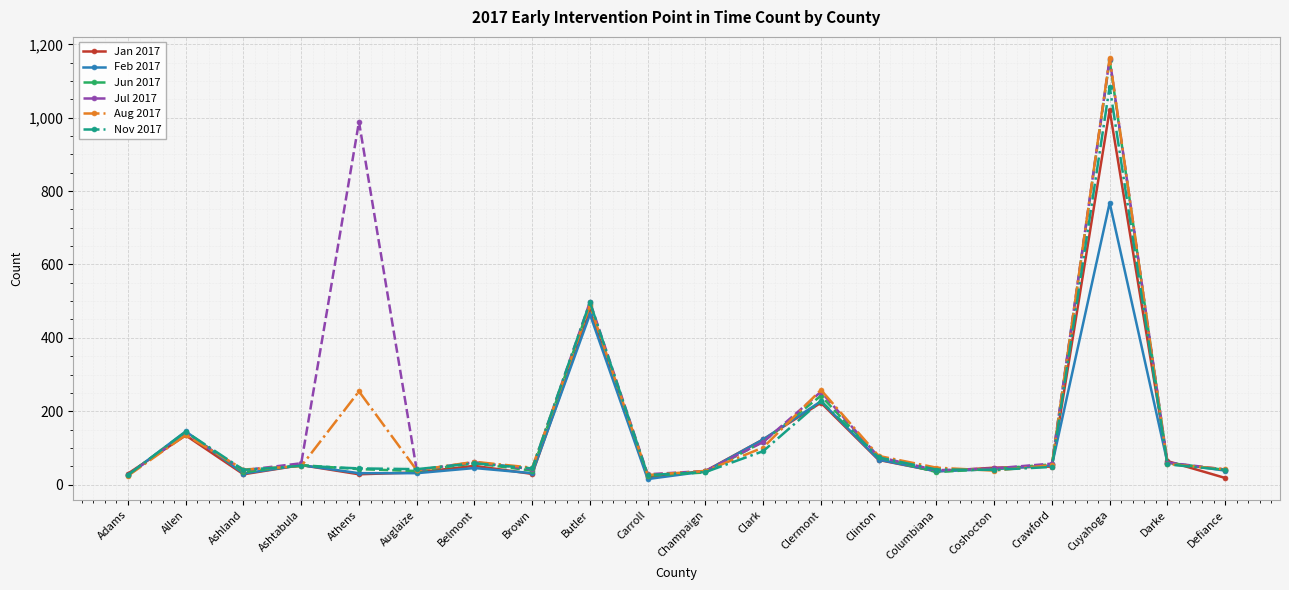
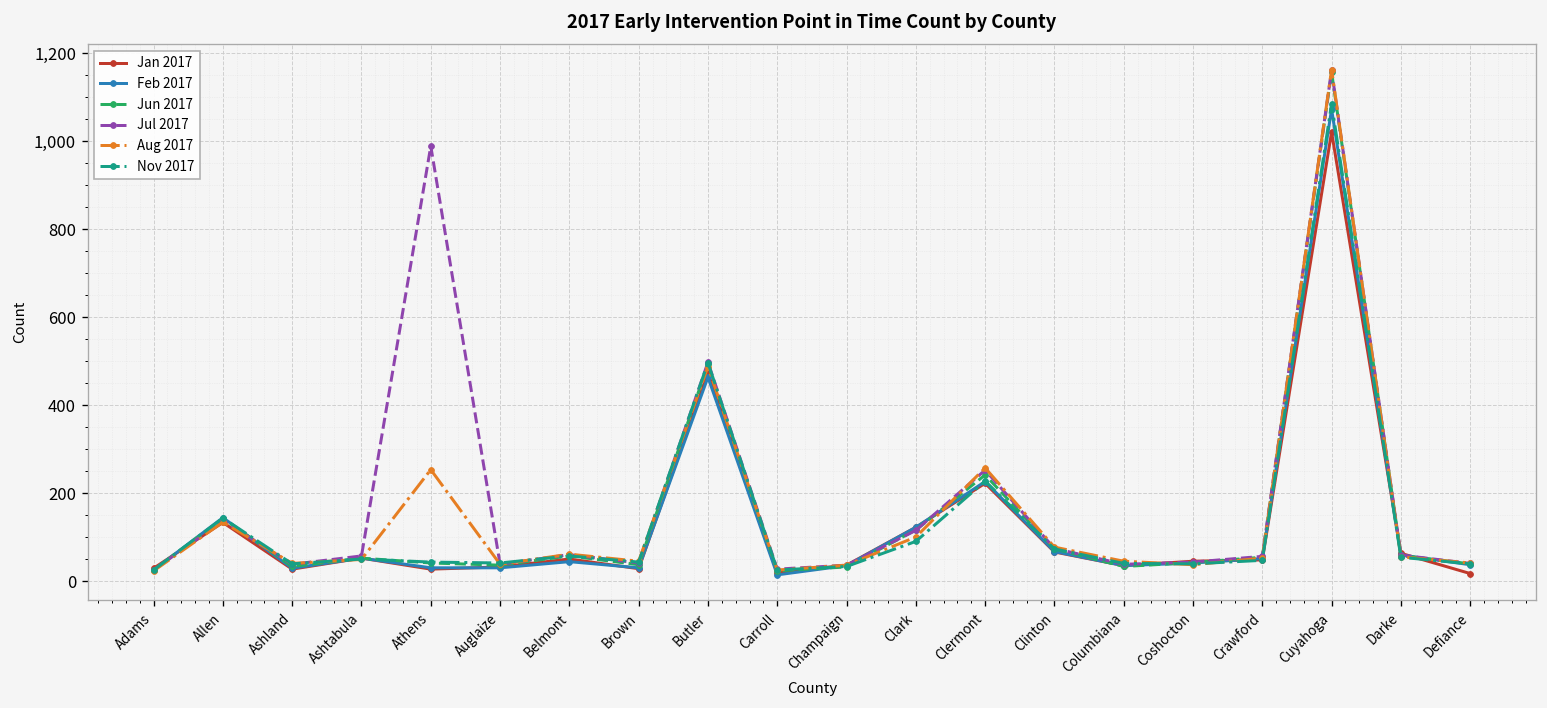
  {
    "Jan 2017": {
      "Butler": "470",
      "Cuyahoga": "1,020",
      "Defiance": "20"
    },
    "Feb 2017": {
      "Butler": "460",
-     "Cuyahoga": "770"
+     "Cuyahoga": "1,070"
    },
    "Jul 2017": {
      "Athens": "990"
    },
    "Aug 2017": {
      "Athens": "250",
      "Clark": "100"
    }
  }
